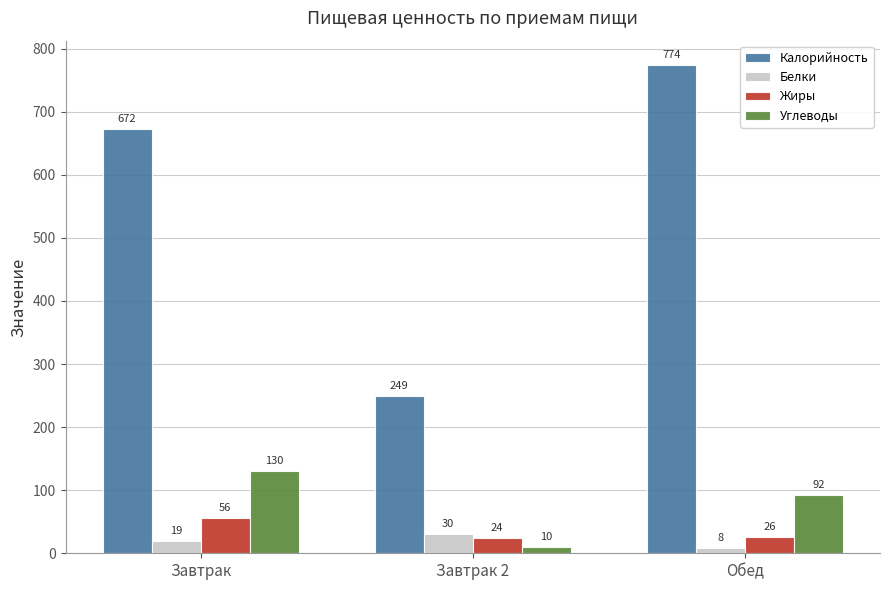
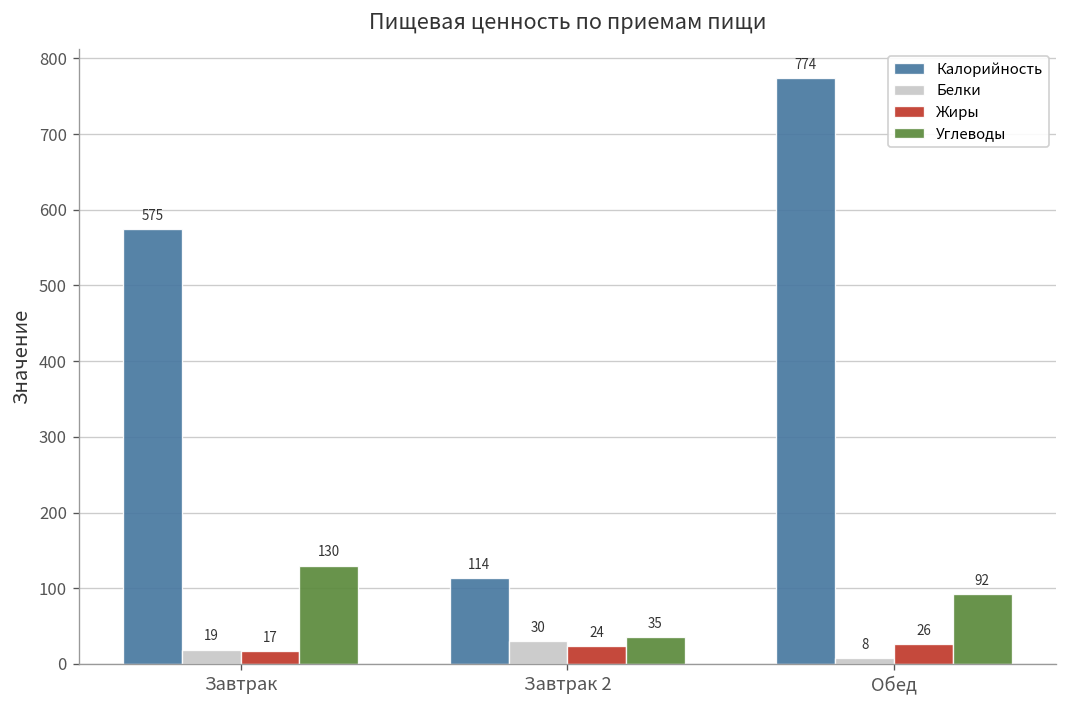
  {
    "Калорийность": {
-     "Завтрак": 672,
-     "Завтрак 2": 249,
+     "Завтрак": 575,
+     "Завтрак 2": 114,
      "Обед": 774
    },
    "Белки": {
      "Завтрак": 19,
      "Завтрак 2": 30,
      "Обед": 8
    },
    "Жиры": {
-     "Завтрак": 56,
+     "Завтрак": 17,
      "Завтрак 2": 24,
      "Обед": 26
    },
    "Углеводы": {
      "Завтрак": 130,
-     "Завтрак 2": 10,
+     "Завтрак 2": 35,
      "Обед": 92
    }
  }
